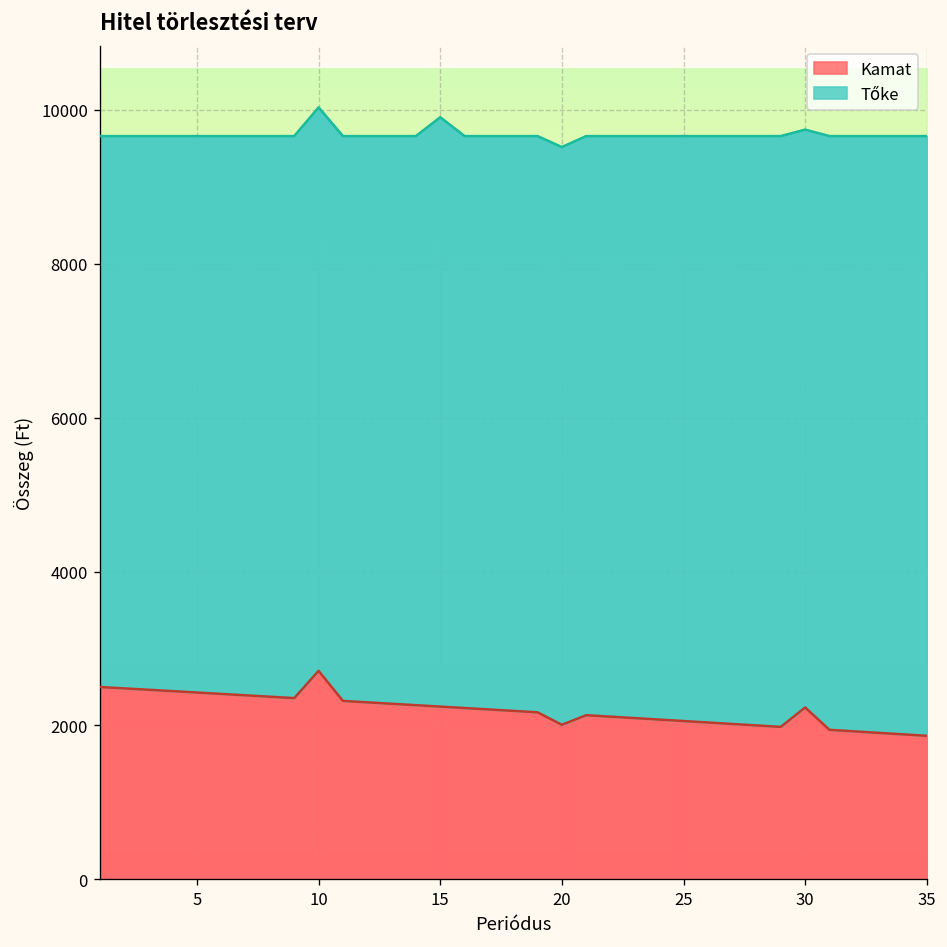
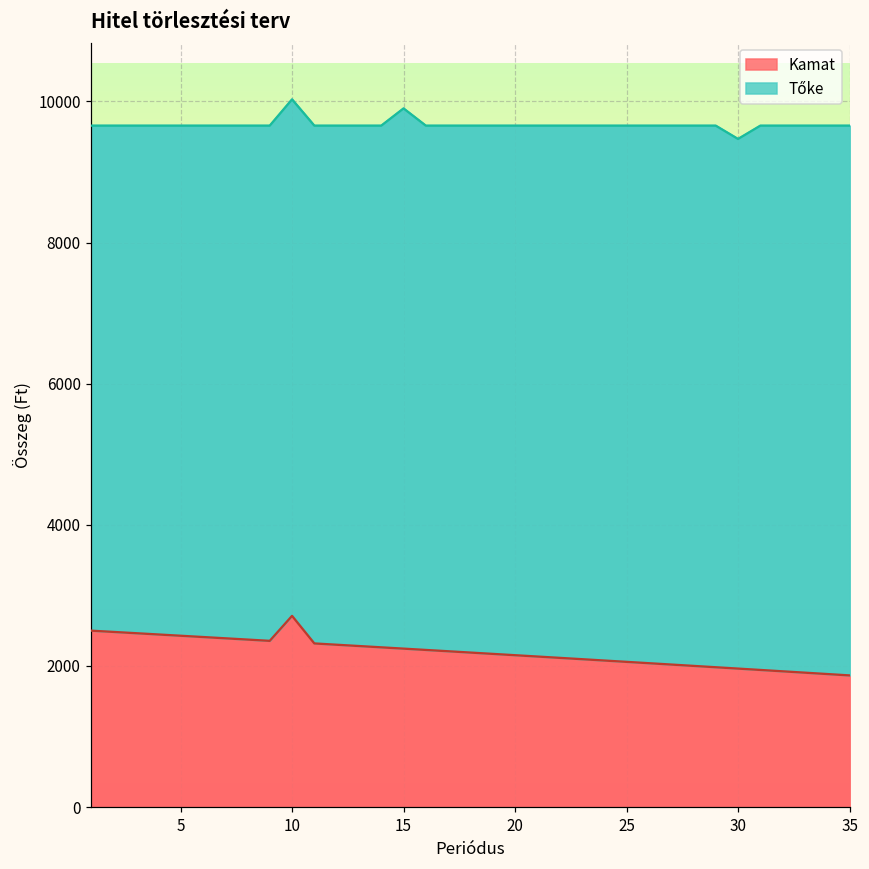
  {
    "Kamat": {
      "5": 2400,
      "10": 2700,
      "15": 2200,
-     "20": 2000,
+     "20": 2200,
      "25": 2100,
-     "30": 2200,
+     "30": 2000,
      "35": 1900
    },
    "Tőke": {
      "5": 7200,
      "10": 7300,
      "15": 7700,
      "20": 7500,
      "25": 7600,
      "30": 7500,
      "35": 7800
    }
  }
